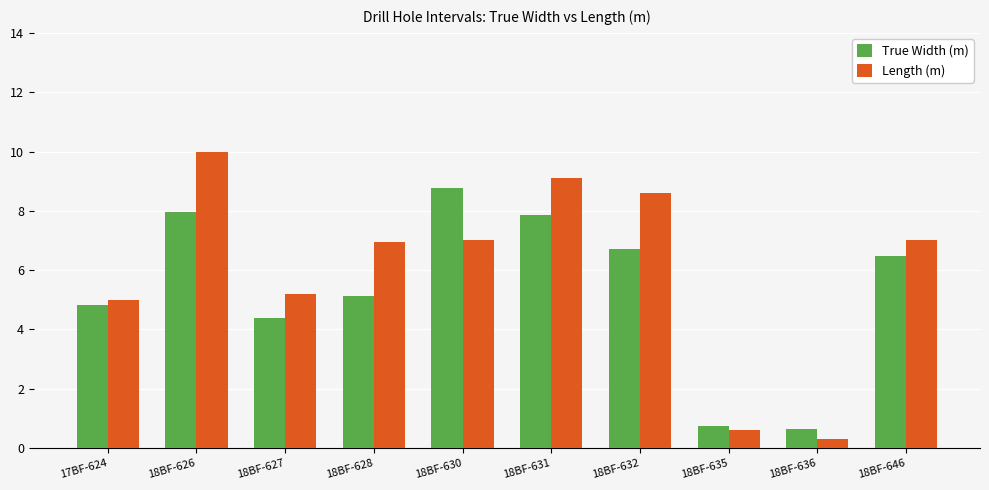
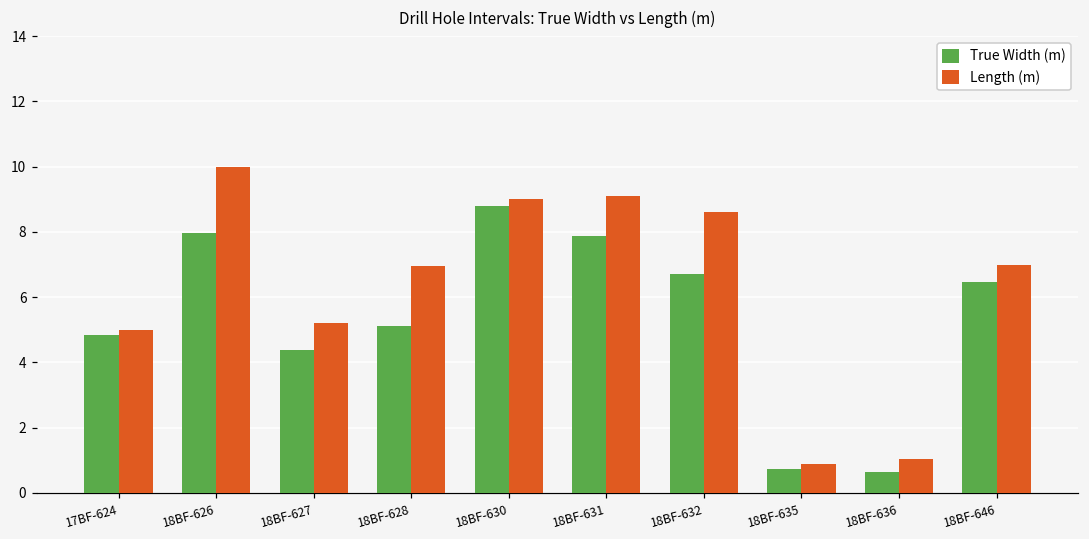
  {
    "True Width (m)": {
      "17BF-624": 4.8,
      "18BF-626": 8.0,
      "18BF-627": 4.4,
      "18BF-628": 5.1,
      "18BF-630": 8.8,
      "18BF-631": 7.9,
      "18BF-632": 6.7,
      "18BF-635": 0.7,
      "18BF-636": 0.6,
      "18BF-646": 6.5
    },
    "Length (m)": {
      "17BF-624": 5.0,
      "18BF-626": 10.0,
      "18BF-627": 5.2,
      "18BF-628": 7.0,
-     "18BF-630": 7,
+     "18BF-630": 9,
      "18BF-631": 9.1,
      "18BF-632": 8.6,
-     "18BF-635": 0.6,
-     "18BF-636": 0.3,
+     "18BF-635": 0.9,
+     "18BF-636": 1.0,
      "18BF-646": 7.0
    }
  }
